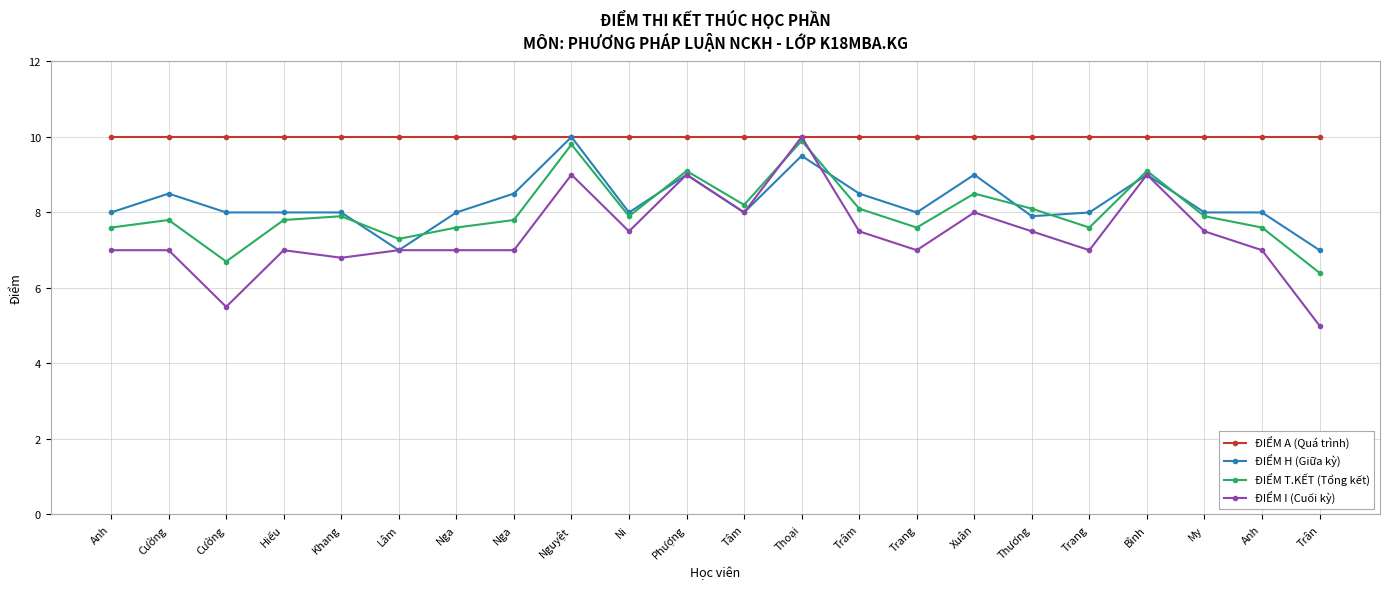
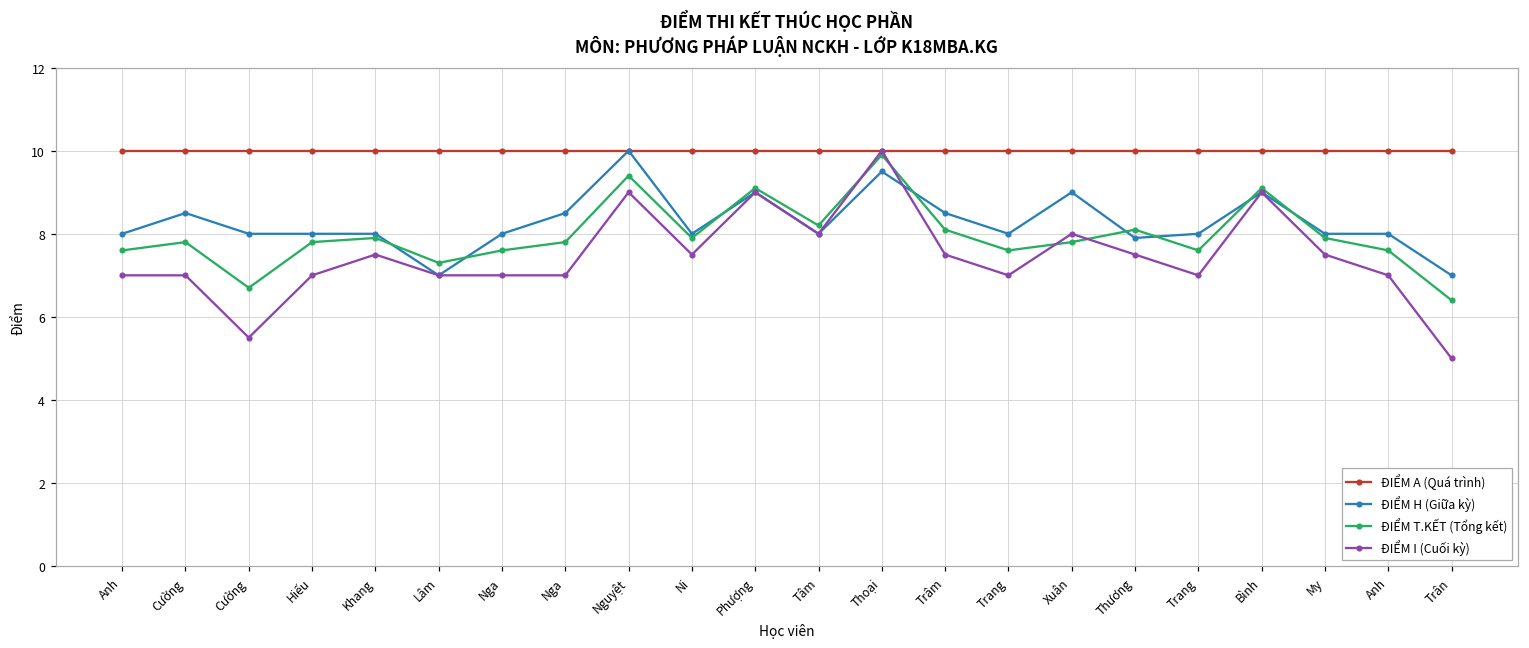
  {
    "ĐIỂM A (Quá trình)": {
      "Hiếu": 10.0,
      "Khang": 10.0,
      "Lâm": 10.0,
      "Ni": 10.0,
      "Phượng": 10.0,
      "Tâm": 10.0,
      "Trâm": 10.0,
      "Xuân": 10.0,
      "Thương": 10.0,
      "Bình": 10.0,
      "My": 10.0,
      "Trân": 10.0
    },
    "ĐIỂM H (Giữa kỳ)": {
      "Hiếu": 8.0,
      "Khang": 8.0,
      "Ni": 8.0,
      "Thoại": 9.5,
      "Trâm": 8.5,
      "Xuân": 9.0,
      "Thương": 7.9,
      "My": 8.0,
      "Trân": 7.0
    },
    "ĐIỂM T.KẾT (Tổng kết)": {
      "Hiếu": 7.8,
      "Khang": 7.9,
      "Lâm": 7.3,
-     "Nguyệt": 9.8,
+     "Nguyệt": 9.4,
      "Ni": 7.9,
      "Phượng": 9.1,
      "Tâm": 8.2,
      "Thoại": 9.9,
      "Trâm": 8.1,
-     "Xuân": 8.5,
+     "Xuân": 7.8,
      "Thương": 8.1,
      "Bình": 9.1,
      "My": 7.9,
      "Trân": 6.4
    },
    "ĐIỂM I (Cuối kỳ)": {
      "Hiếu": 7.0,
-     "Khang": 6.8,
+     "Khang": 7.5,
      "Nguyệt": 9.0,
      "Ni": 7.5,
      "Trâm": 7.5,
      "Xuân": 8.0,
      "Thương": 7.5,
      "My": 7.5,
      "Trân": 5.0
    }
  }
